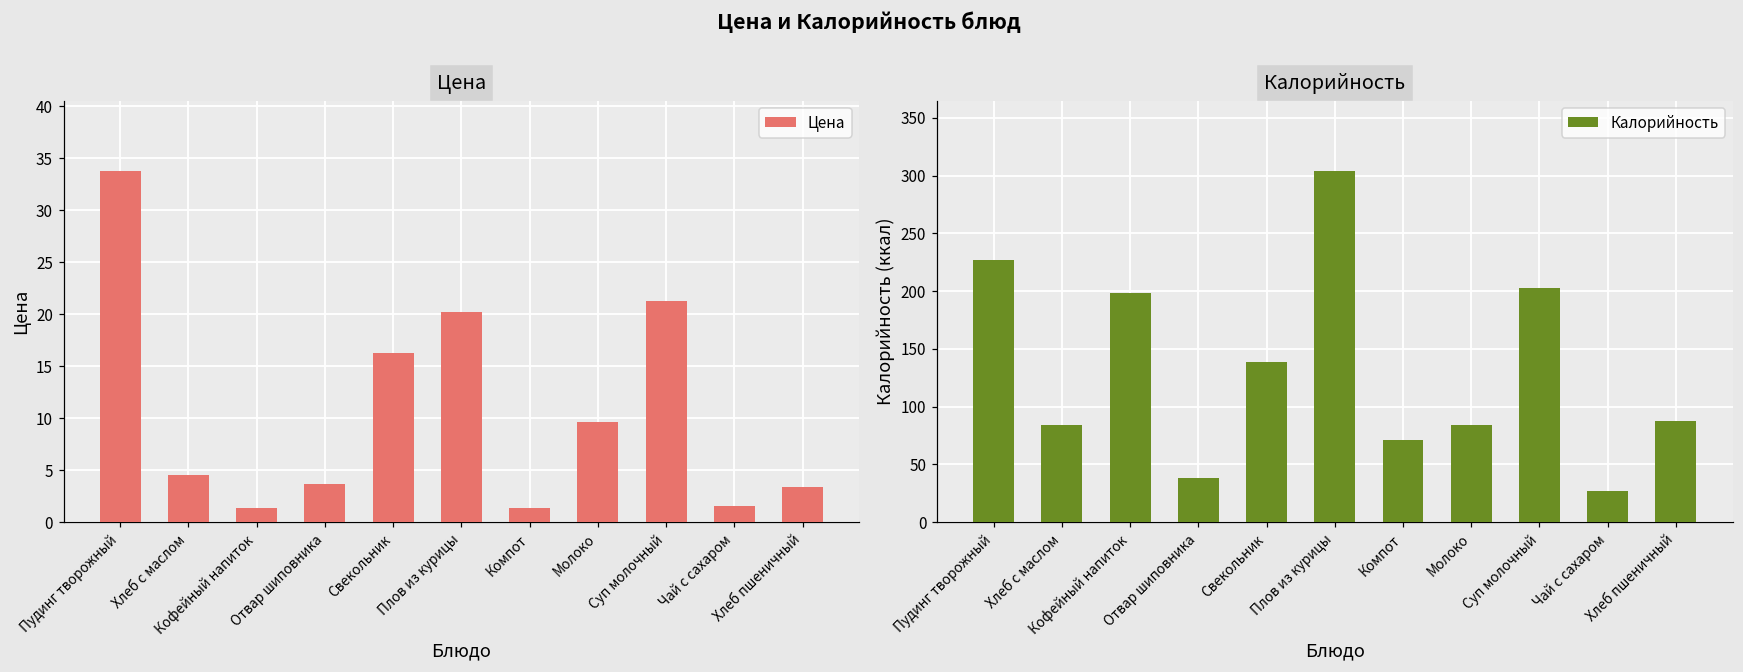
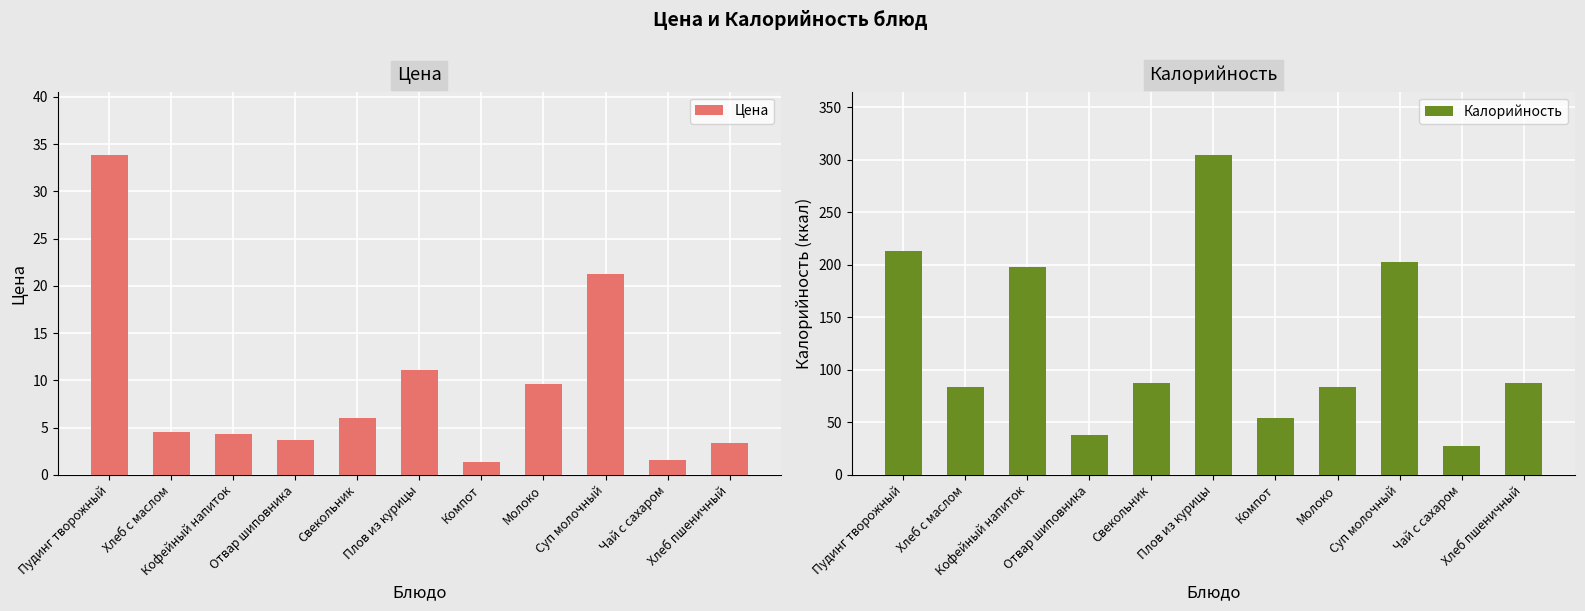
  {
    "Цена": {
      "Пудинг творожный": 34,
      "Хлеб с маслом": 5,
-     "Кофейный напиток": 1,
+     "Кофейный напиток": 4,
      "Отвар шиповника": 4,
-     "Свекольник": 16,
-     "Плов из курицы": 20,
+     "Свекольник": 6,
+     "Плов из курицы": 11,
      "Компот": 1,
      "Молоко": 10,
      "Суп молочный": 21,
      "Чай с сахаром": 2,
      "Хлеб пшеничный": 3
    },
    "Калорийность": {
-     "Пудинг творожный": 227,
+     "Пудинг творожный": 213,
      "Хлеб с маслом": 84,
      "Кофейный напиток": 198,
      "Отвар шиповника": 38,
-     "Свекольник": 139,
+     "Свекольник": 87,
      "Плов из курицы": 304,
-     "Компот": 71,
+     "Компот": 54,
      "Молоко": 84,
      "Суп молочный": 202,
      "Чай с сахаром": 27,
      "Хлеб пшеничный": 88
    }
  }
